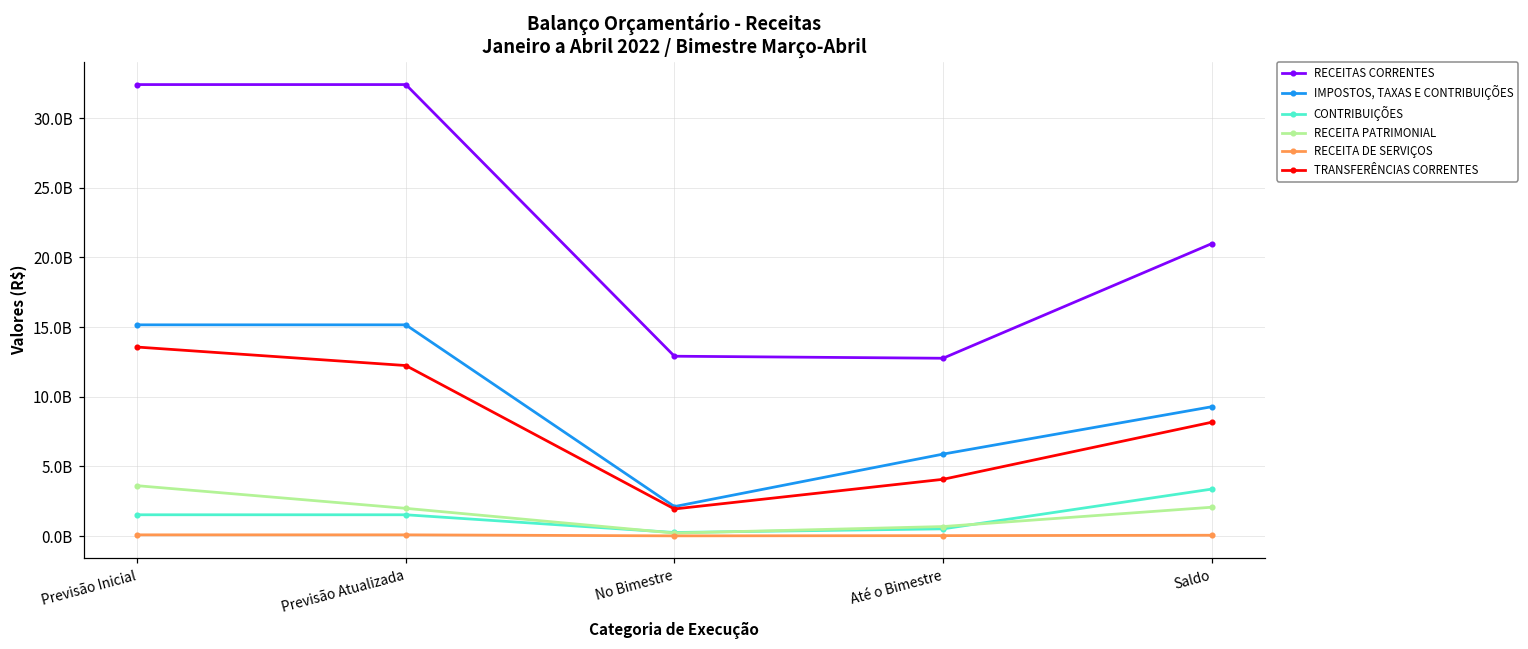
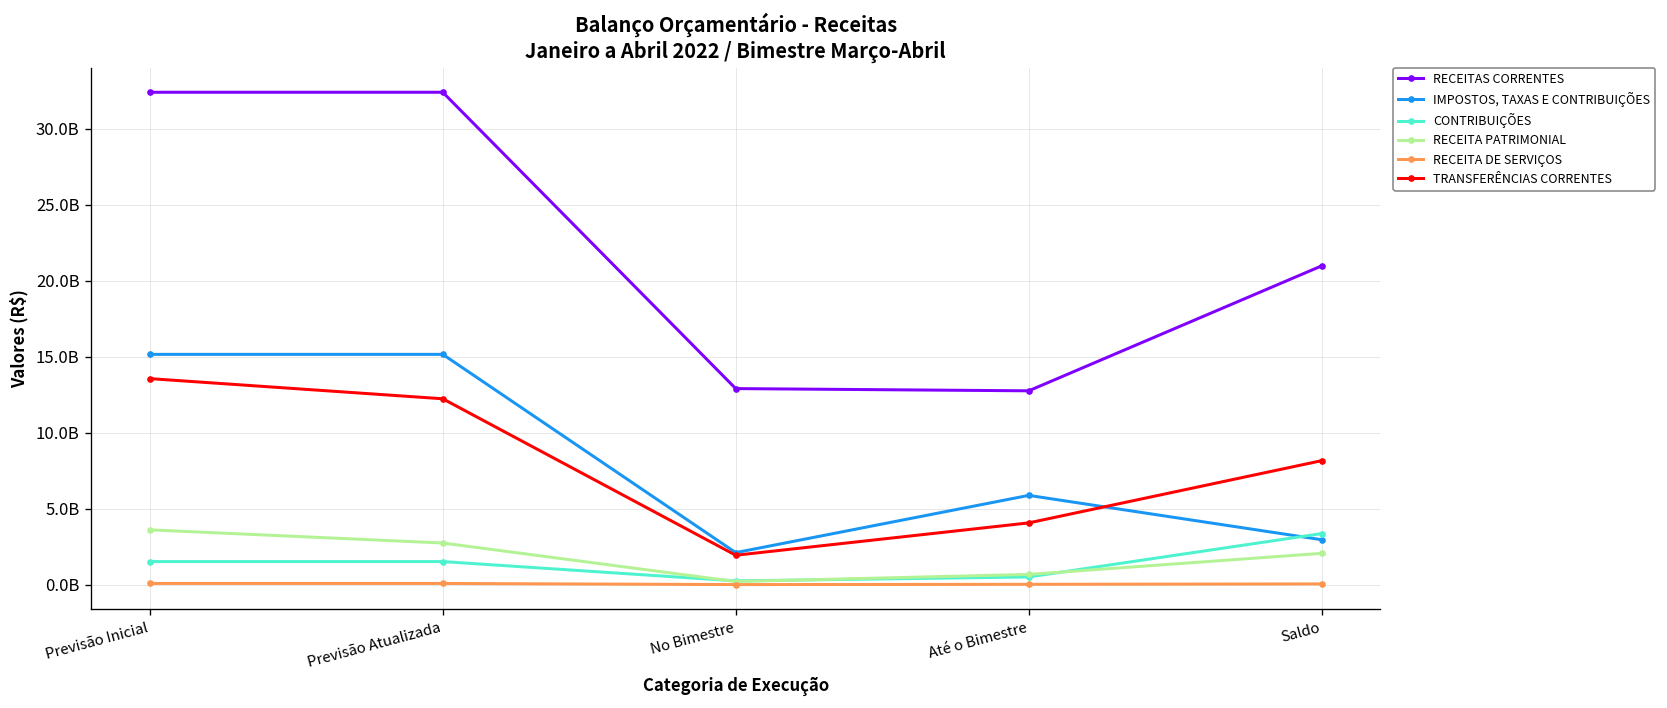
  {
    "RECEITAS CORRENTES": {
      "Previsão Inicial": 32400000000,
      "Previsão Atualizada": 32400000000,
      "No Bimestre": 12900000000,
      "Até o Bimestre": 12800000000,
      "Saldo": 21000000000
    },
    "IMPOSTOS, TAXAS E CONTRIBUIÇÕES": {
      "Previsão Inicial": 15200000000,
      "Previsão Atualizada": 15200000000,
      "Até o Bimestre": 5900000000,
-     "Saldo": 9300000000
+     "Saldo": 3000000000
    },
    "CONTRIBUIÇÕES": {
      "Previsão Inicial": 1500000000,
      "Previsão Atualizada": 1500000000,
      "Saldo": 3400000000
    },
    "RECEITA PATRIMONIAL": {
      "Previsão Inicial": 3600000000,
-     "Previsão Atualizada": 2000000000,
+     "Previsão Atualizada": 2700000000,
      "Saldo": 2100000000
    },
    "RECEITA DE SERVIÇOS": {
      "Previsão Inicial": 100000000,
      "Previsão Atualizada": 100000000,
      "Até o Bimestre": 0,
      "Saldo": 100000000
    },
    "TRANSFERÊNCIAS CORRENTES": {
      "Previsão Inicial": 13600000000,
      "Previsão Atualizada": 12200000000,
      "Até o Bimestre": 4100000000,
      "Saldo": 8200000000
    }
  }
